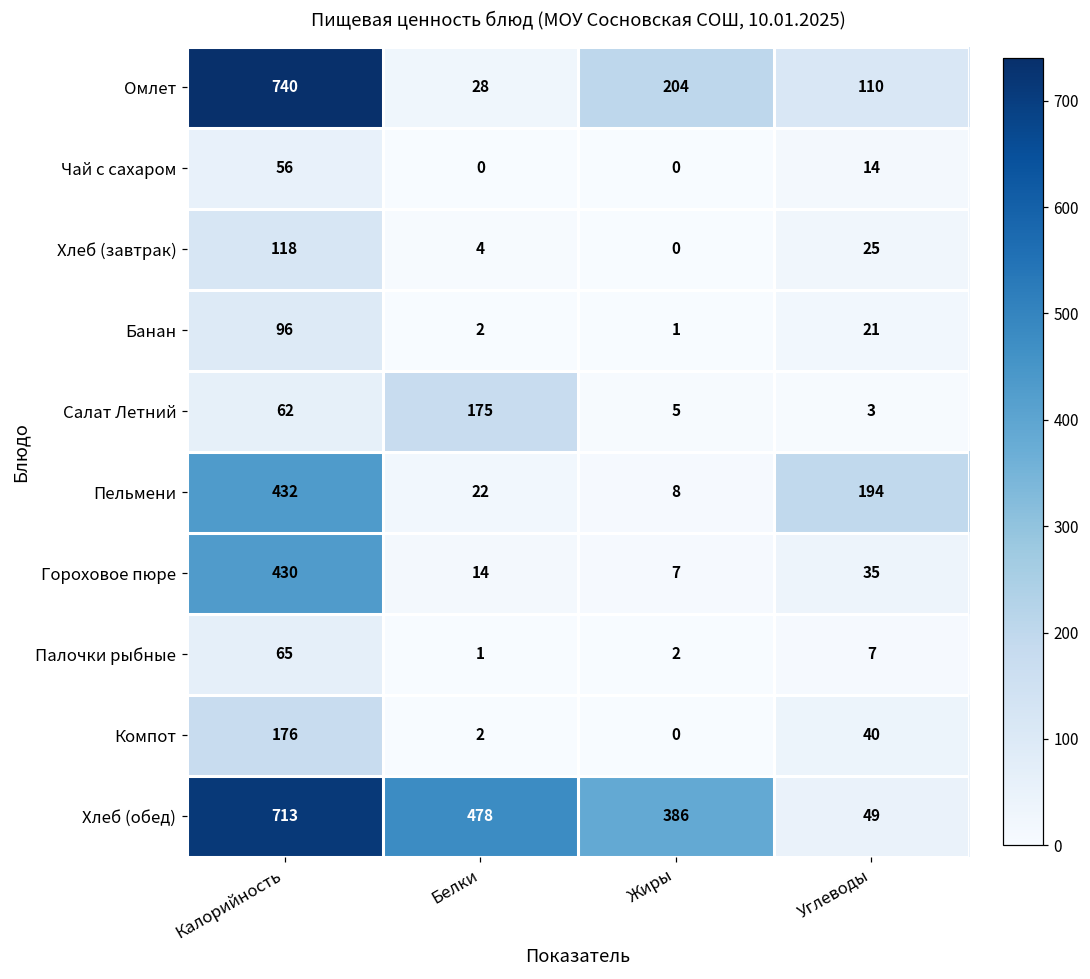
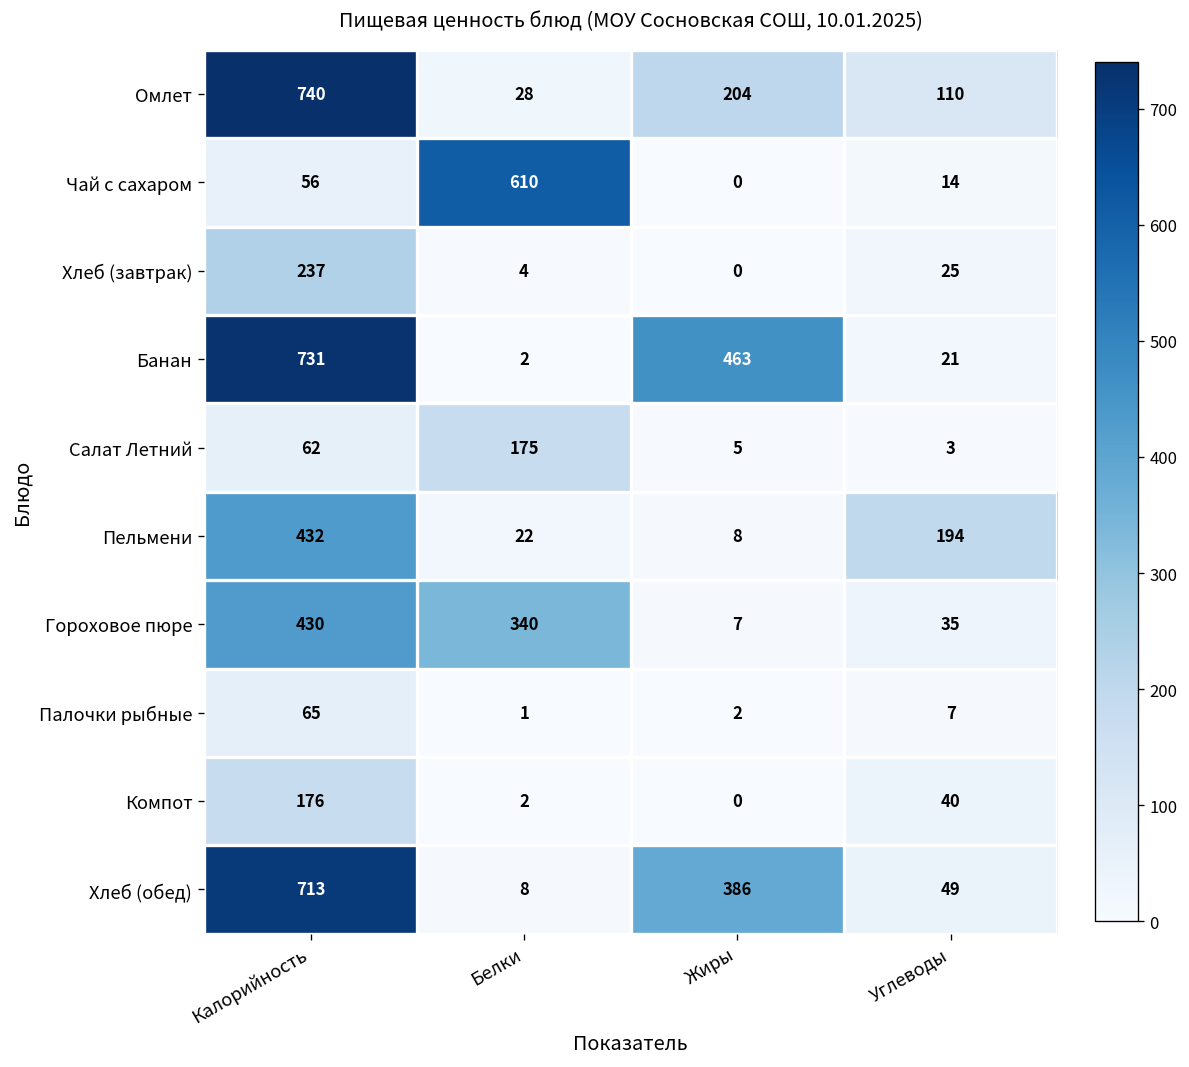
  {
    "Омлет": {
      "Калорийность": 740,
      "Белки": 28,
      "Жиры": 204,
      "Углеводы": 110
    },
    "Чай с сахаром": {
      "Калорийность": 56,
-     "Белки": 0,
+     "Белки": 610,
      "Жиры": 0,
      "Углеводы": 14
    },
    "Хлеб (завтрак)": {
-     "Калорийность": 118,
+     "Калорийность": 237,
      "Белки": 4,
      "Жиры": 0,
      "Углеводы": 25
    },
    "Банан": {
-     "Калорийность": 96,
+     "Калорийность": 731,
      "Белки": 2,
-     "Жиры": 1,
+     "Жиры": 463,
      "Углеводы": 21
    },
    "Салат Летний": {
      "Калорийность": 62,
      "Белки": 175,
      "Жиры": 5,
      "Углеводы": 3
    },
    "Пельмени": {
      "Калорийность": 432,
      "Белки": 22,
      "Жиры": 8,
      "Углеводы": 194
    },
    "Гороховое пюре": {
      "Калорийность": 430,
-     "Белки": 14,
+     "Белки": 340,
      "Жиры": 7,
      "Углеводы": 35
    },
    "Палочки рыбные": {
      "Калорийность": 65,
      "Белки": 1,
      "Жиры": 2,
      "Углеводы": 7
    },
    "Компот": {
      "Калорийность": 176,
      "Белки": 2,
      "Жиры": 0,
      "Углеводы": 40
    },
    "Хлеб (обед)": {
      "Калорийность": 713,
-     "Белки": 478,
+     "Белки": 8,
      "Жиры": 386,
      "Углеводы": 49
    }
  }
